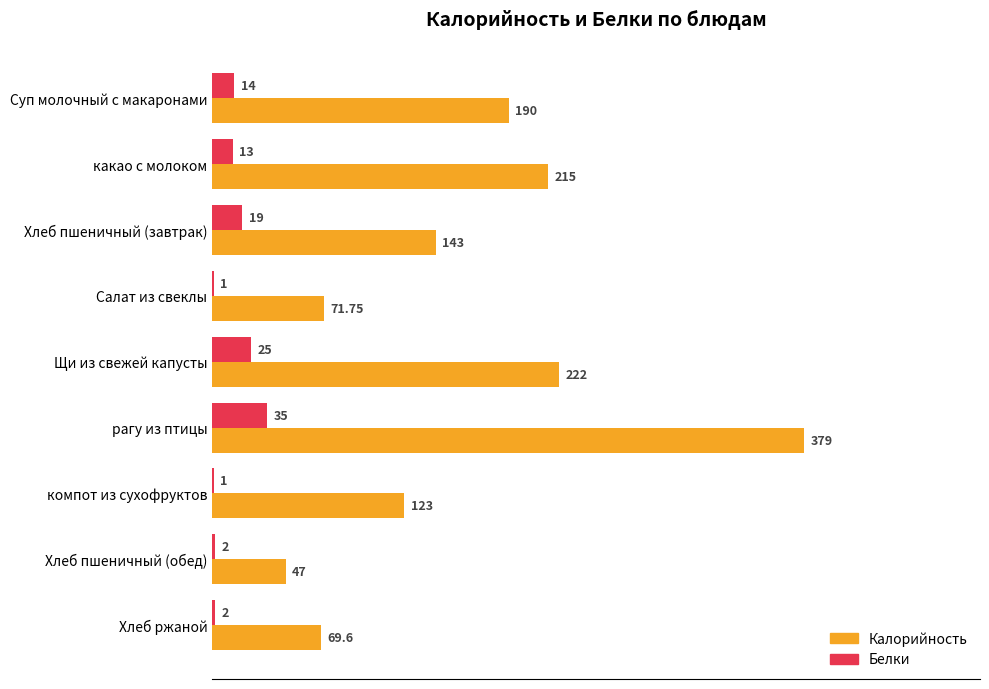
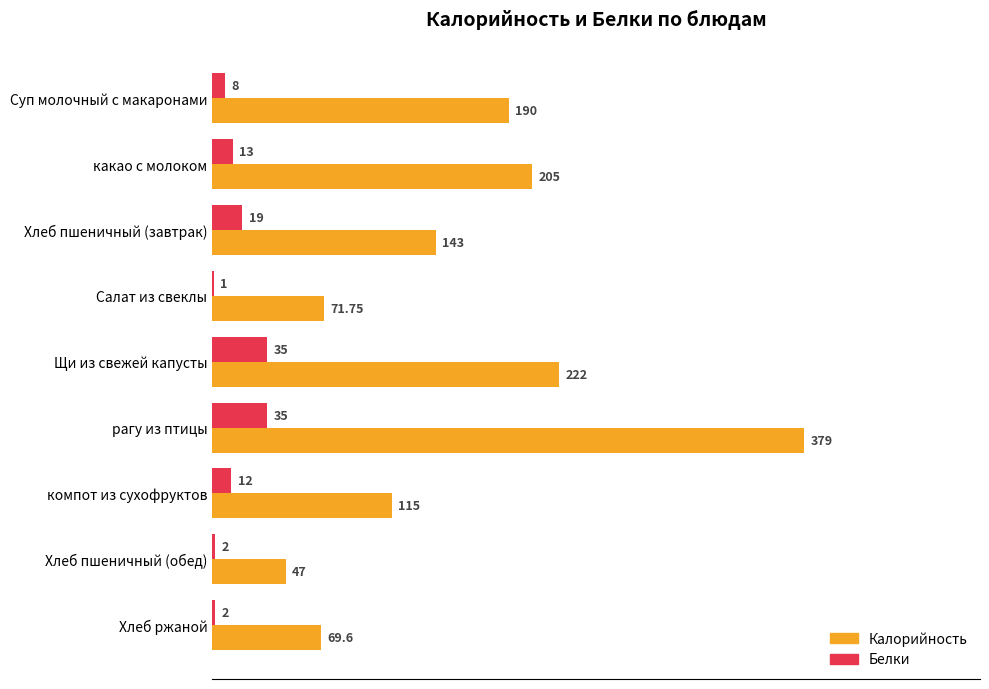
  {
    "Калорийность": {
      "Суп молочный с макаронами": 190,
-     "какао с молоком": 215,
+     "какао с молоком": 205,
      "Хлеб пшеничный (завтрак)": 143,
      "Салат из свеклы": 71.75,
      "Щи из свежей капусты": 222,
      "рагу из птицы": 379,
-     "компот из сухофруктов": 123,
+     "компот из сухофруктов": 115,
      "Хлеб пшеничный (обед)": 47,
      "Хлеб ржаной": 69.6
    },
    "Белки": {
-     "Суп молочный с макаронами": 14,
+     "Суп молочный с макаронами": 8,
      "какао с молоком": 13,
      "Хлеб пшеничный (завтрак)": 19,
      "Салат из свеклы": 1,
-     "Щи из свежей капусты": 25,
+     "Щи из свежей капусты": 35,
      "рагу из птицы": 35,
-     "компот из сухофруктов": 1,
+     "компот из сухофруктов": 12,
      "Хлеб пшеничный (обед)": 2,
      "Хлеб ржаной": 2
    }
  }
